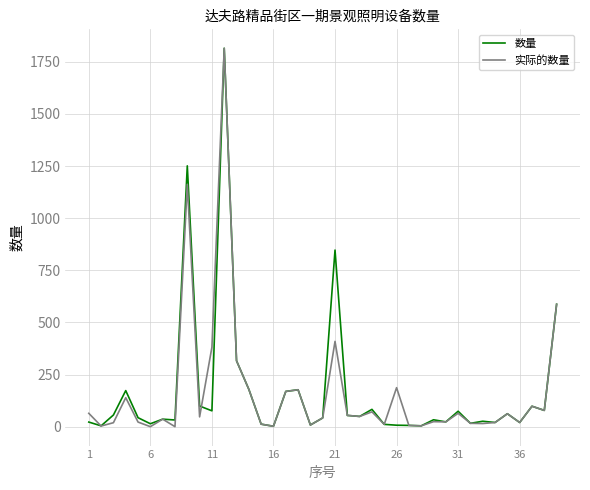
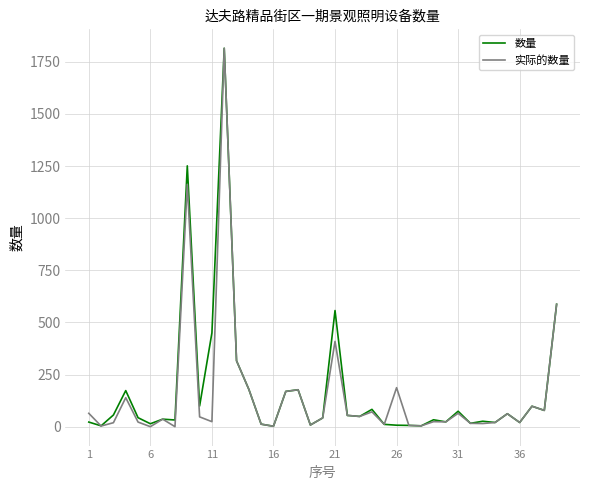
  {
    "数量": {
      "1": 20,
      "6": 10,
-     "11": 80,
-     "21": 850,
+     "11": 450,
+     "21": 560,
      "26": 10
    },
    "实际的数量": {
      "1": 60,
      "6": 0,
-     "11": 380,
+     "11": 20,
      "21": 410,
      "26": 190
    }
  }
